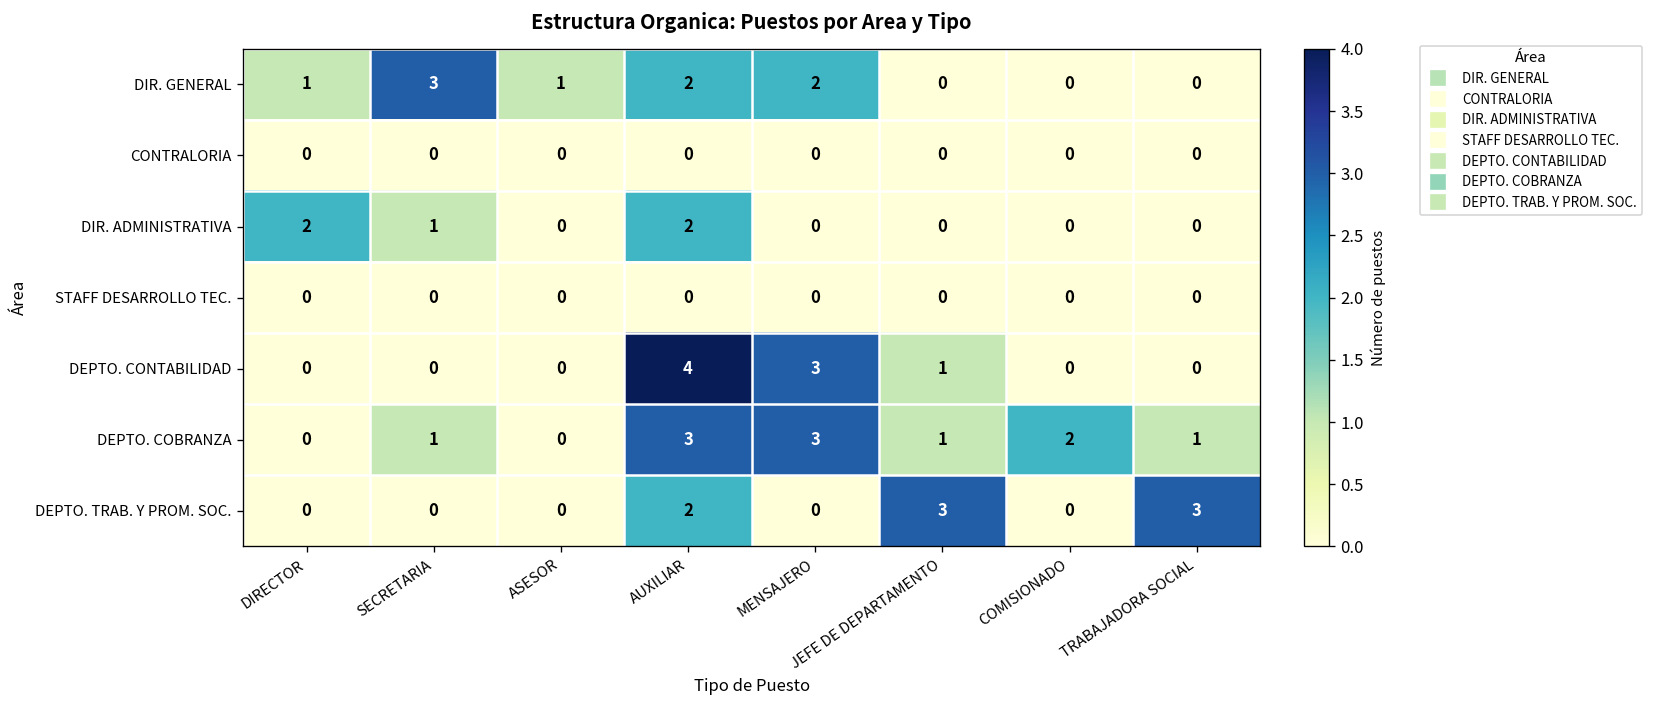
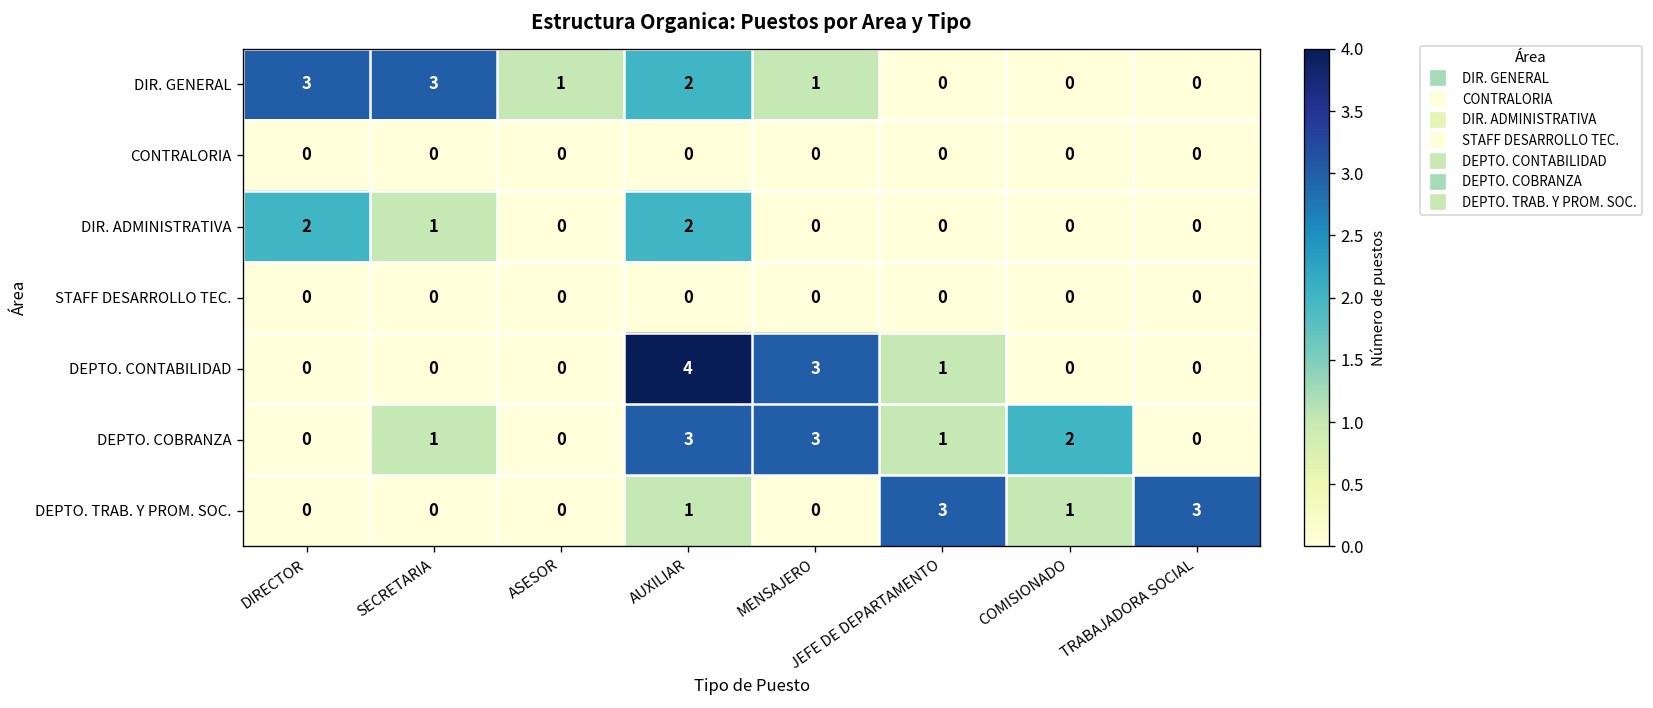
  {
    "DIR. GENERAL": {
-     "DIRECTOR": 1,
+     "DIRECTOR": 3,
      "SECRETARIA": 3,
      "ASESOR": 1,
      "AUXILIAR": 2,
-     "MENSAJERO": 2,
+     "MENSAJERO": 1,
      "JEFE DE DEPARTAMENTO": 0,
      "COMISIONADO": 0,
      "TRABAJADORA SOCIAL": 0
    },
    "CONTRALORIA": {
      "DIRECTOR": 0,
      "SECRETARIA": 0,
      "ASESOR": 0,
      "AUXILIAR": 0,
      "MENSAJERO": 0,
      "JEFE DE DEPARTAMENTO": 0,
      "COMISIONADO": 0,
      "TRABAJADORA SOCIAL": 0
    },
    "DIR. ADMINISTRATIVA": {
      "DIRECTOR": 2,
      "SECRETARIA": 1,
      "ASESOR": 0,
      "AUXILIAR": 2,
      "MENSAJERO": 0,
      "JEFE DE DEPARTAMENTO": 0,
      "COMISIONADO": 0,
      "TRABAJADORA SOCIAL": 0
    },
    "STAFF DESARROLLO TEC.": {
      "DIRECTOR": 0,
      "SECRETARIA": 0,
      "ASESOR": 0,
      "AUXILIAR": 0,
      "MENSAJERO": 0,
      "JEFE DE DEPARTAMENTO": 0,
      "COMISIONADO": 0,
      "TRABAJADORA SOCIAL": 0
    },
    "DEPTO. CONTABILIDAD": {
      "DIRECTOR": 0,
      "SECRETARIA": 0,
      "ASESOR": 0,
      "AUXILIAR": 4,
      "MENSAJERO": 3,
      "JEFE DE DEPARTAMENTO": 1,
      "COMISIONADO": 0,
      "TRABAJADORA SOCIAL": 0
    },
    "DEPTO. COBRANZA": {
      "DIRECTOR": 0,
      "SECRETARIA": 1,
      "ASESOR": 0,
      "AUXILIAR": 3,
      "MENSAJERO": 3,
      "JEFE DE DEPARTAMENTO": 1,
      "COMISIONADO": 2,
-     "TRABAJADORA SOCIAL": 1
+     "TRABAJADORA SOCIAL": 0
    },
    "DEPTO. TRAB. Y PROM. SOC.": {
      "DIRECTOR": 0,
      "SECRETARIA": 0,
      "ASESOR": 0,
-     "AUXILIAR": 2,
+     "AUXILIAR": 1,
      "MENSAJERO": 0,
      "JEFE DE DEPARTAMENTO": 3,
-     "COMISIONADO": 0,
+     "COMISIONADO": 1,
      "TRABAJADORA SOCIAL": 3
    }
  }
